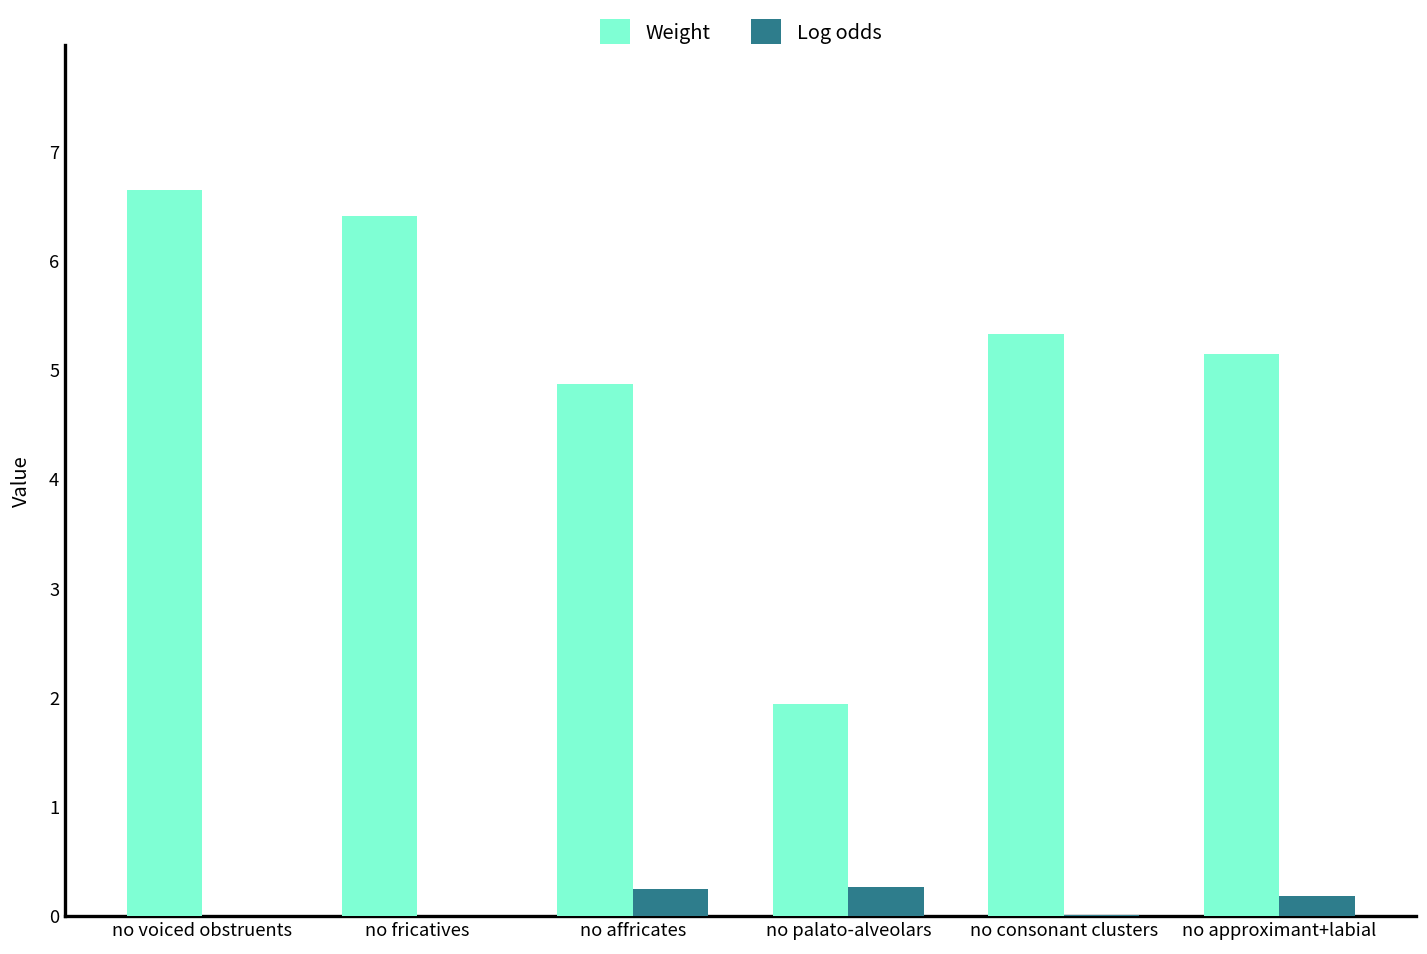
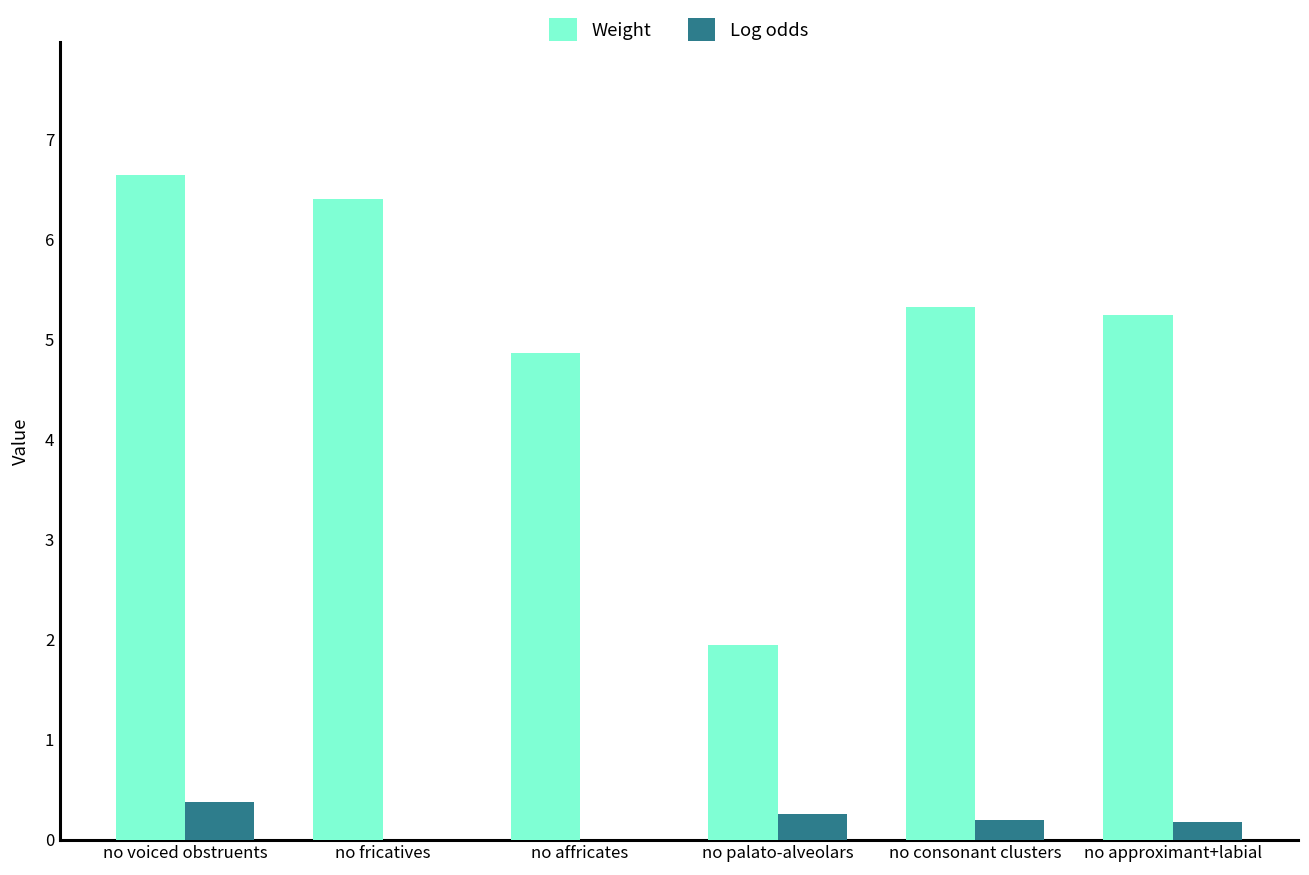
  {
    "Weight": {
      "no voiced obstruents": 6.6,
      "no fricatives": 6.4,
      "no affricates": 4.9,
      "no palato-alveolars": 1.9,
      "no consonant clusters": 5.3,
-     "no approximant+labial": 5.1
+     "no approximant+labial": 5.2
    },
    "Log odds": {
-     "no voiced obstruents": 0.0,
-     "no affricates": 0.2,
+     "no voiced obstruents": 0.4,
+     "no affricates": 0.0,
      "no palato-alveolars": 0.3,
-     "no consonant clusters": 0.0,
+     "no consonant clusters": 0.2,
      "no approximant+labial": 0.2
    }
  }
